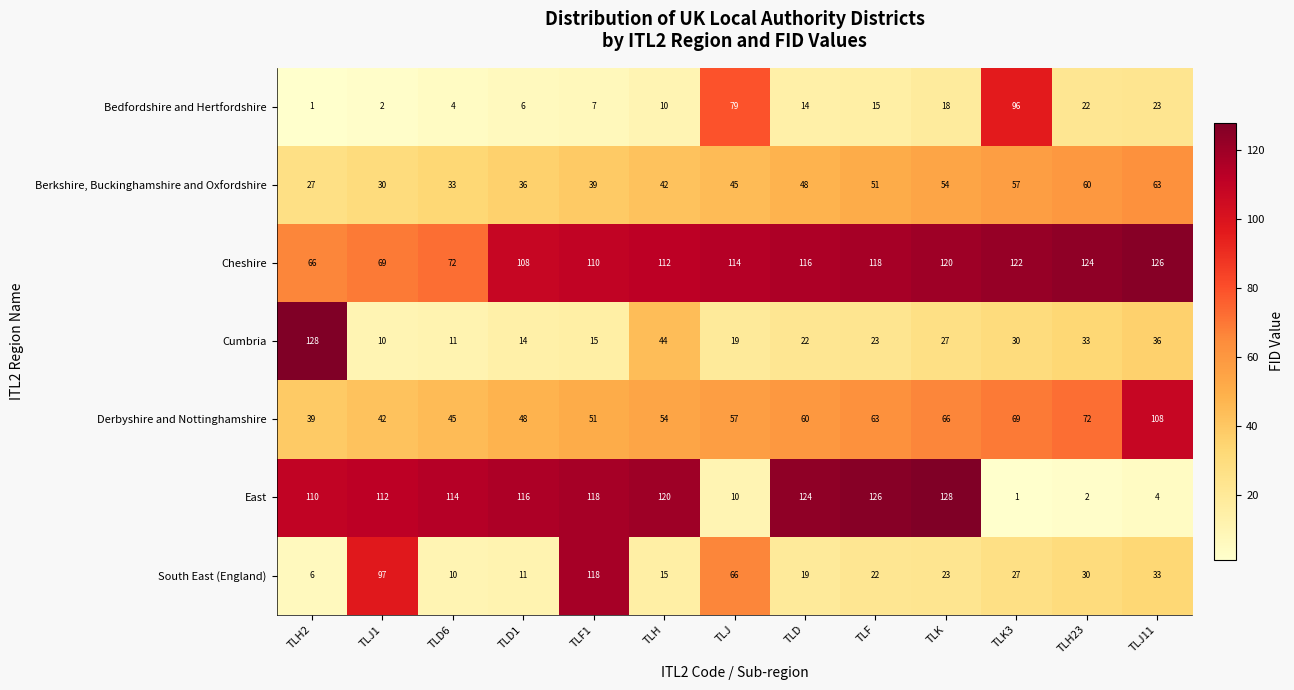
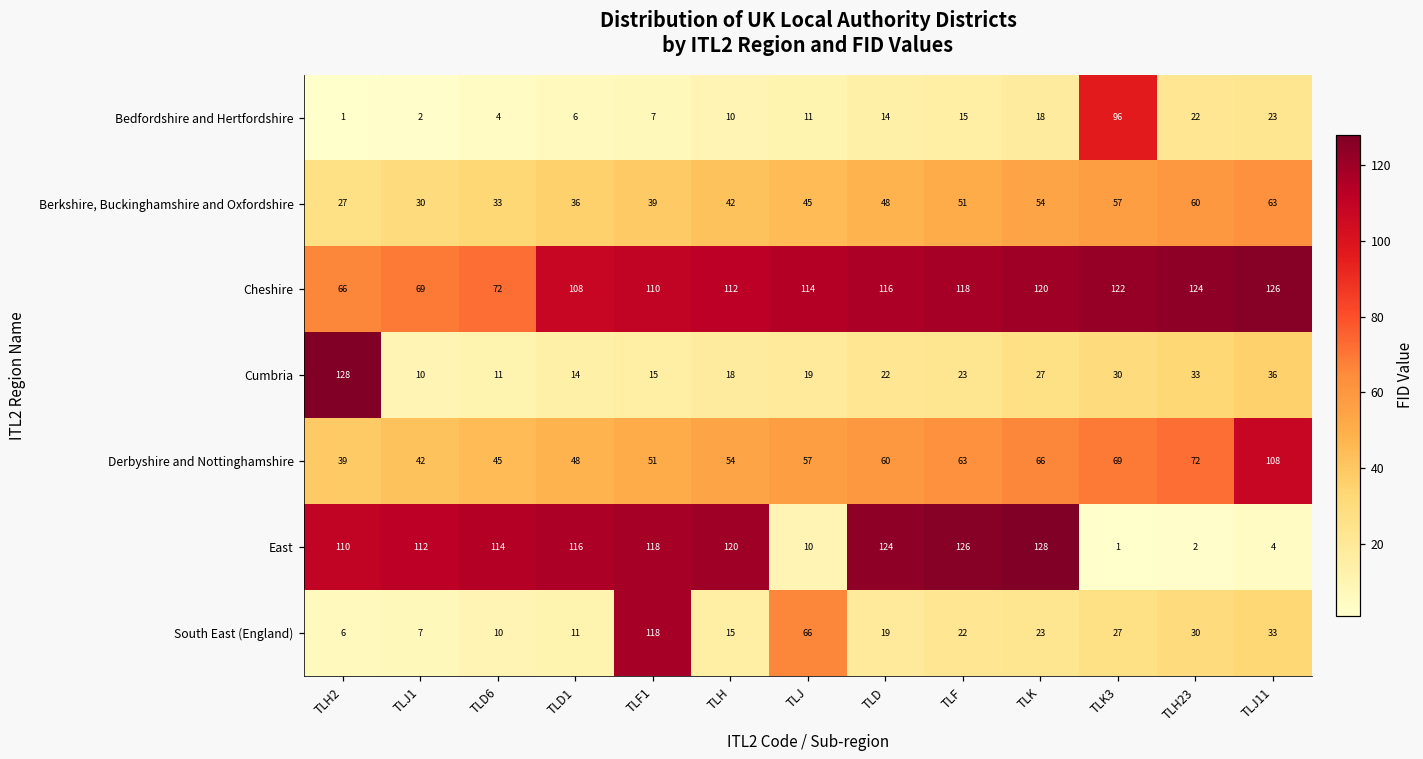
  {
    "Bedfordshire and Hertfordshire": {
      "TLH2": 1,
      "TLJ1": 2,
      "TLD6": 4,
      "TLD1": 6,
      "TLF1": 7,
      "TLH": 10,
-     "TLJ": 79,
+     "TLJ": 11,
      "TLD": 14,
      "TLF": 15,
      "TLK": 18,
      "TLK3": 96,
      "TLH23": 22,
      "TLJ11": 23
    },
    "Berkshire, Buckinghamshire and Oxfordshire": {
      "TLH2": 27,
      "TLJ1": 30,
      "TLD6": 33,
      "TLD1": 36,
      "TLF1": 39,
      "TLH": 42,
      "TLJ": 45,
      "TLD": 48,
      "TLF": 51,
      "TLK": 54,
      "TLK3": 57,
      "TLH23": 60,
      "TLJ11": 63
    },
    "Cheshire": {
      "TLH2": 66,
      "TLJ1": 69,
      "TLD6": 72,
      "TLD1": 108,
      "TLF1": 110,
      "TLH": 112,
      "TLJ": 114,
      "TLD": 116,
      "TLF": 118,
      "TLK": 120,
      "TLK3": 122,
      "TLH23": 124,
      "TLJ11": 126
    },
    "Cumbria": {
      "TLH2": 128,
      "TLJ1": 10,
      "TLD6": 11,
      "TLD1": 14,
      "TLF1": 15,
-     "TLH": 44,
+     "TLH": 18,
      "TLJ": 19,
      "TLD": 22,
      "TLF": 23,
      "TLK": 27,
      "TLK3": 30,
      "TLH23": 33,
      "TLJ11": 36
    },
    "Derbyshire and Nottinghamshire": {
      "TLH2": 39,
      "TLJ1": 42,
      "TLD6": 45,
      "TLD1": 48,
      "TLF1": 51,
      "TLH": 54,
      "TLJ": 57,
      "TLD": 60,
      "TLF": 63,
      "TLK": 66,
      "TLK3": 69,
      "TLH23": 72,
      "TLJ11": 108
    },
    "East": {
      "TLH2": 110,
      "TLJ1": 112,
      "TLD6": 114,
      "TLD1": 116,
      "TLF1": 118,
      "TLH": 120,
      "TLJ": 10,
      "TLD": 124,
      "TLF": 126,
      "TLK": 128,
      "TLK3": 1,
      "TLH23": 2,
      "TLJ11": 4
    },
    "South East (England)": {
      "TLH2": 6,
-     "TLJ1": 97,
+     "TLJ1": 7,
      "TLD6": 10,
      "TLD1": 11,
      "TLF1": 118,
      "TLH": 15,
      "TLJ": 66,
      "TLD": 19,
      "TLF": 22,
      "TLK": 23,
      "TLK3": 27,
      "TLH23": 30,
      "TLJ11": 33
    }
  }
